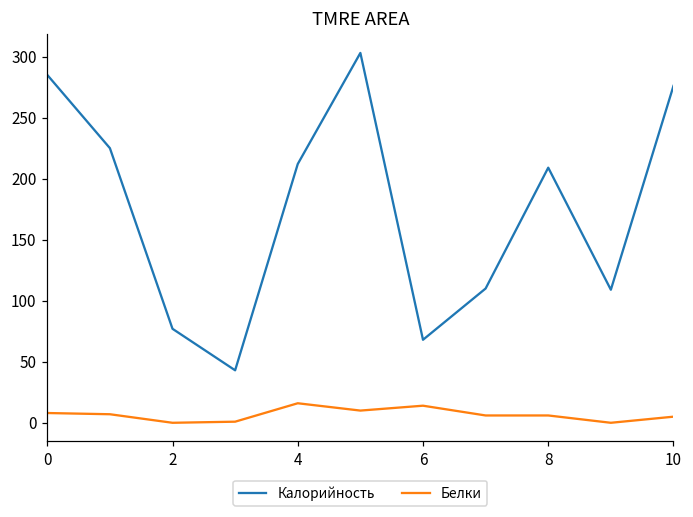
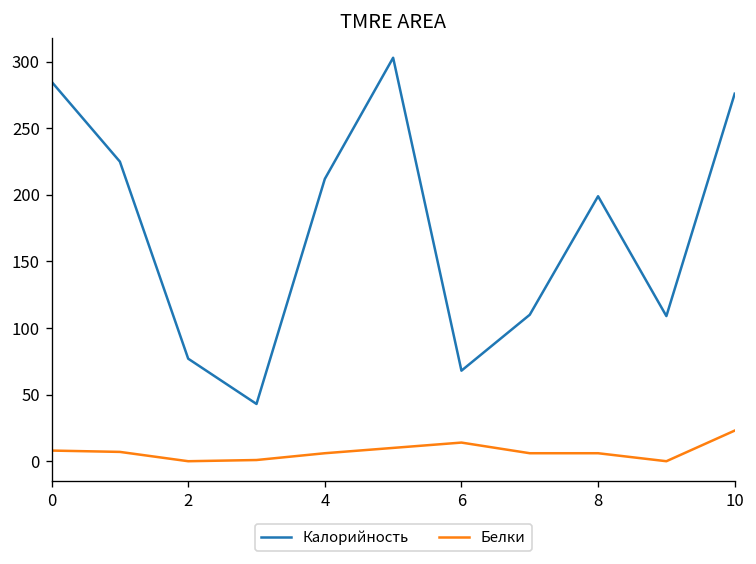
  {
    "Калорийность": {
      "0": 285,
      "2": 77,
      "4": 212,
      "6": 68,
-     "8": 209,
+     "8": 199,
      "10": 276
    },
    "Белки": {
      "0": 8,
      "2": 0,
-     "4": 16,
+     "4": 6,
      "6": 14,
      "8": 6,
-     "10": 5
+     "10": 23
    }
  }
